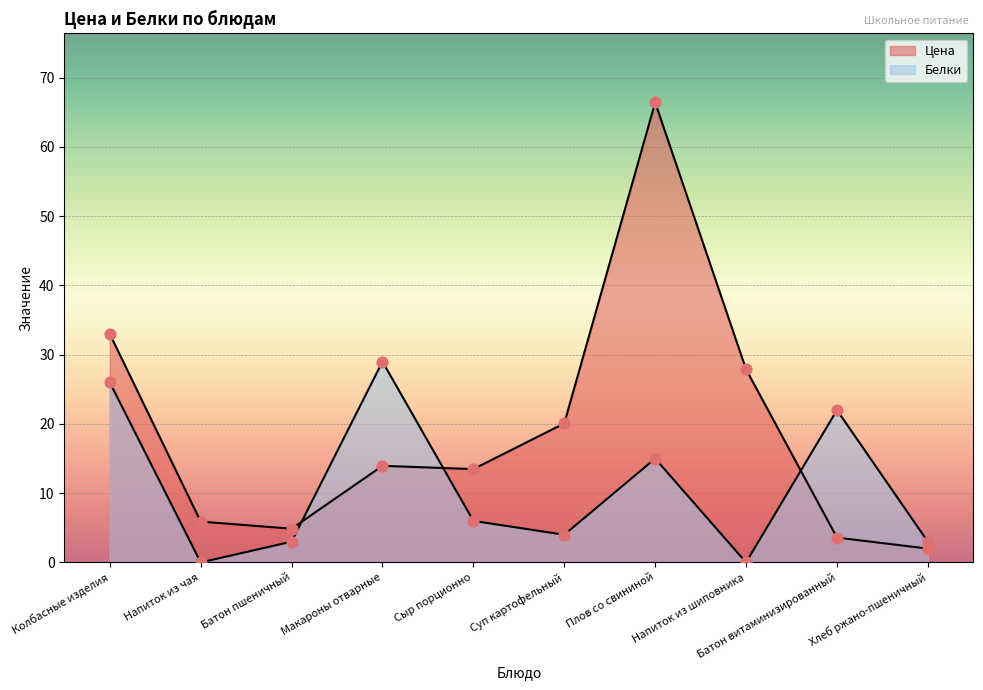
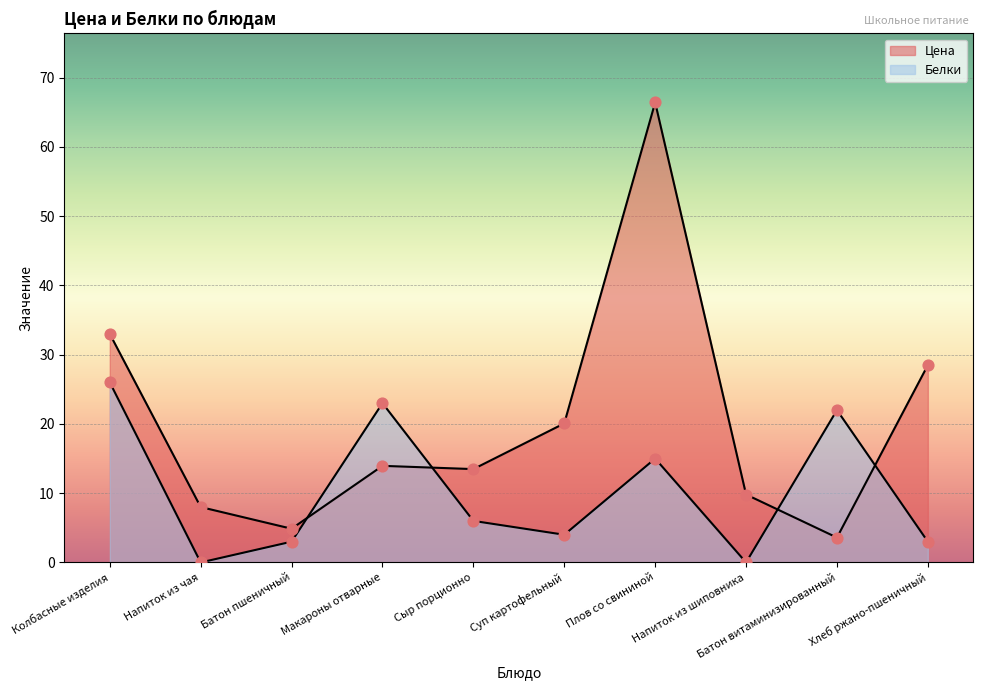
  {
    "Цена": {
      "Колбасные изделия": 33,
-     "Напиток из чая": 6,
+     "Напиток из чая": 8,
      "Батон пшеничный": 5,
      "Макароны отварные": 14,
      "Сыр порционно": 13,
      "Суп картофельный": 20,
      "Плов со свининой": 66,
-     "Напиток из шиповника": 28,
+     "Напиток из шиповника": 10,
      "Батон витаминизированный": 4,
-     "Хлеб ржано-пшеничный": 2
+     "Хлеб ржано-пшеничный": 29
    },
    "Белки": {
      "Колбасные изделия": 26,
      "Напиток из чая": 0,
      "Батон пшеничный": 3,
-     "Макароны отварные": 29,
+     "Макароны отварные": 23,
      "Сыр порционно": 6,
      "Суп картофельный": 4,
      "Плов со свининой": 15,
      "Напиток из шиповника": 0,
      "Батон витаминизированный": 22,
      "Хлеб ржано-пшеничный": 3
    }
  }
